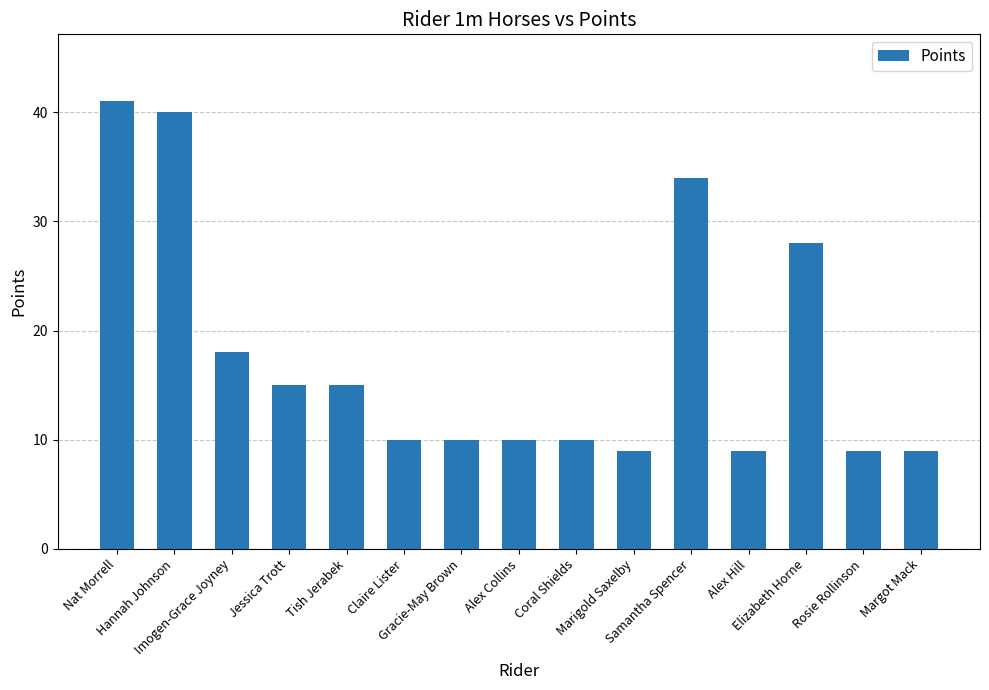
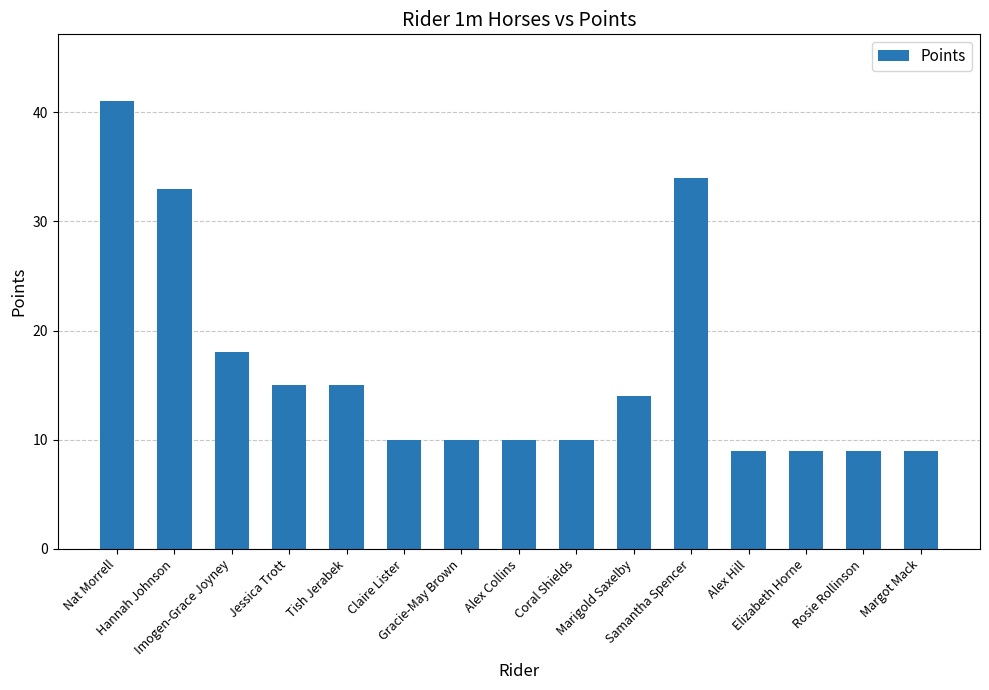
  {
    "Nat Morrell": 41,
-   "Hannah Johnson": 40,
+   "Hannah Johnson": 33,
    "Imogen-Grace Joyney": 18,
    "Jessica Trott": 15,
    "Tish Jerabek": 15,
    "Claire Lister": 10,
    "Gracie-May Brown": 10,
    "Alex Collins": 10,
    "Coral Shields": 10,
-   "Marigold Saxelby": 9,
+   "Marigold Saxelby": 14,
    "Samantha Spencer": 34,
    "Alex Hill": 9,
-   "Elizabeth Horne": 28,
+   "Elizabeth Horne": 9,
    "Rosie Rollinson": 9,
    "Margot Mack": 9
  }
